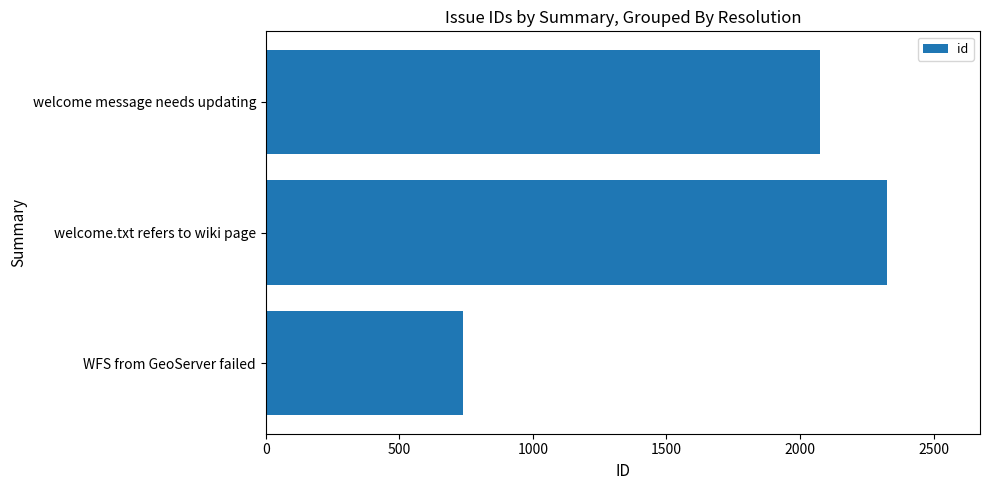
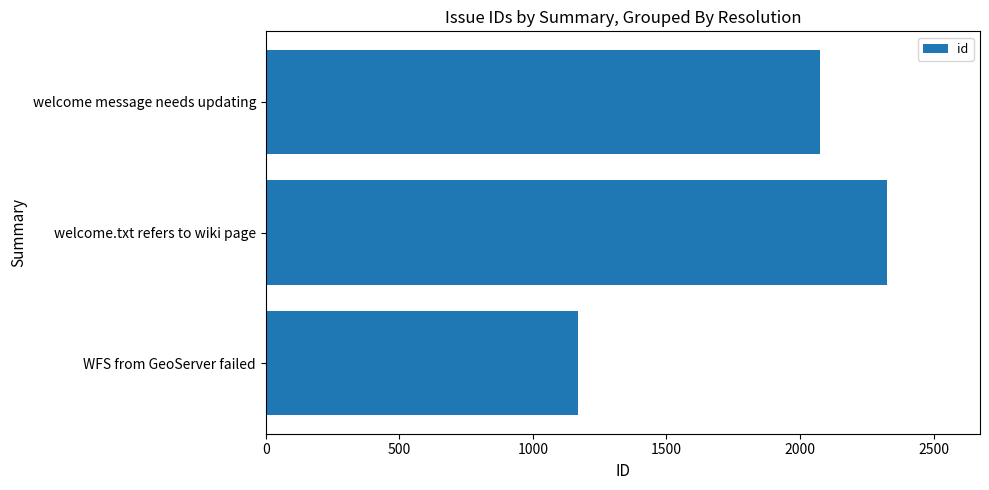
  {
    "welcome message needs updating": 2070,
    "welcome.txt refers to wiki page": 2330,
-   "WFS from GeoServer failed": 740
+   "WFS from GeoServer failed": 1170
  }
